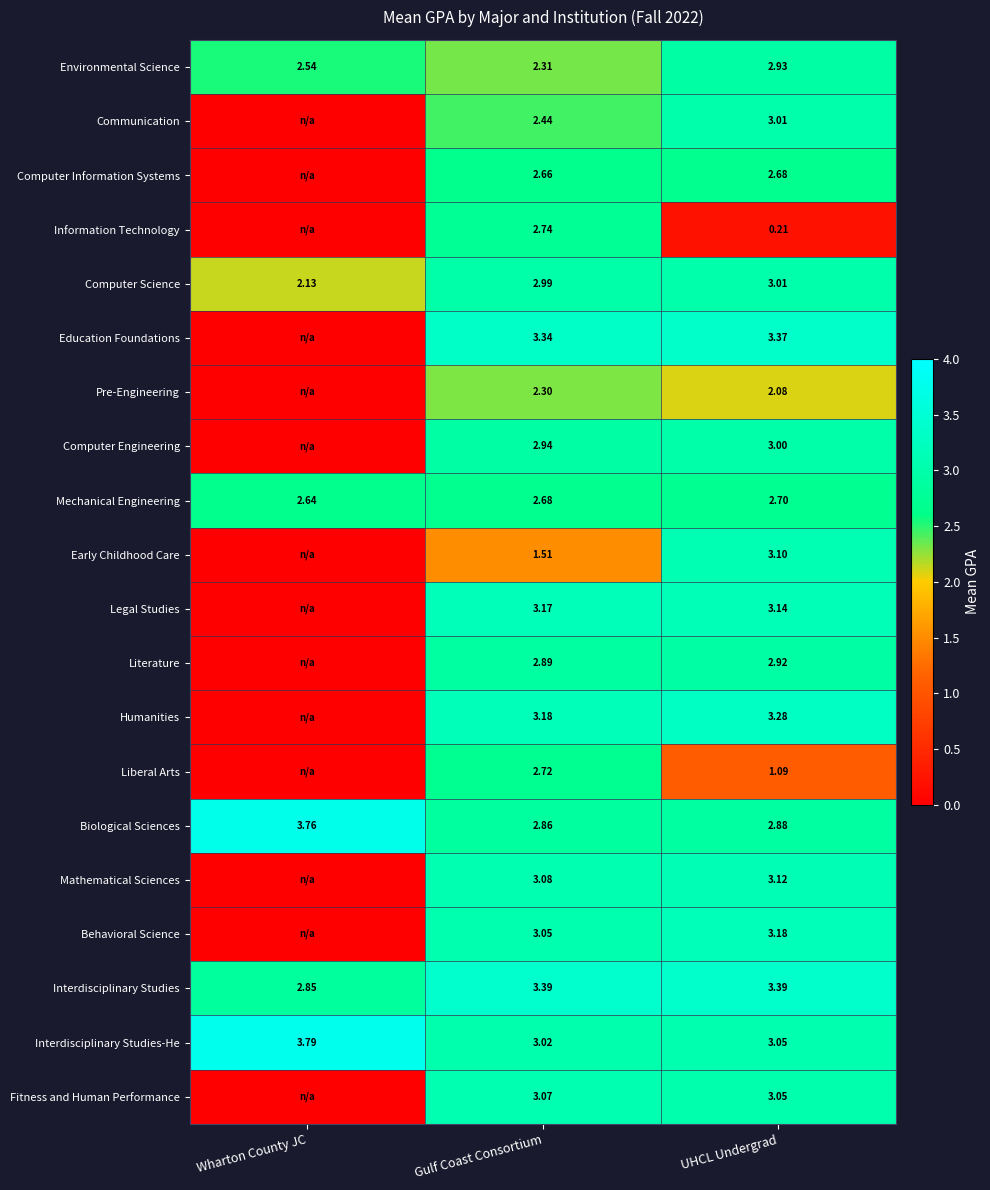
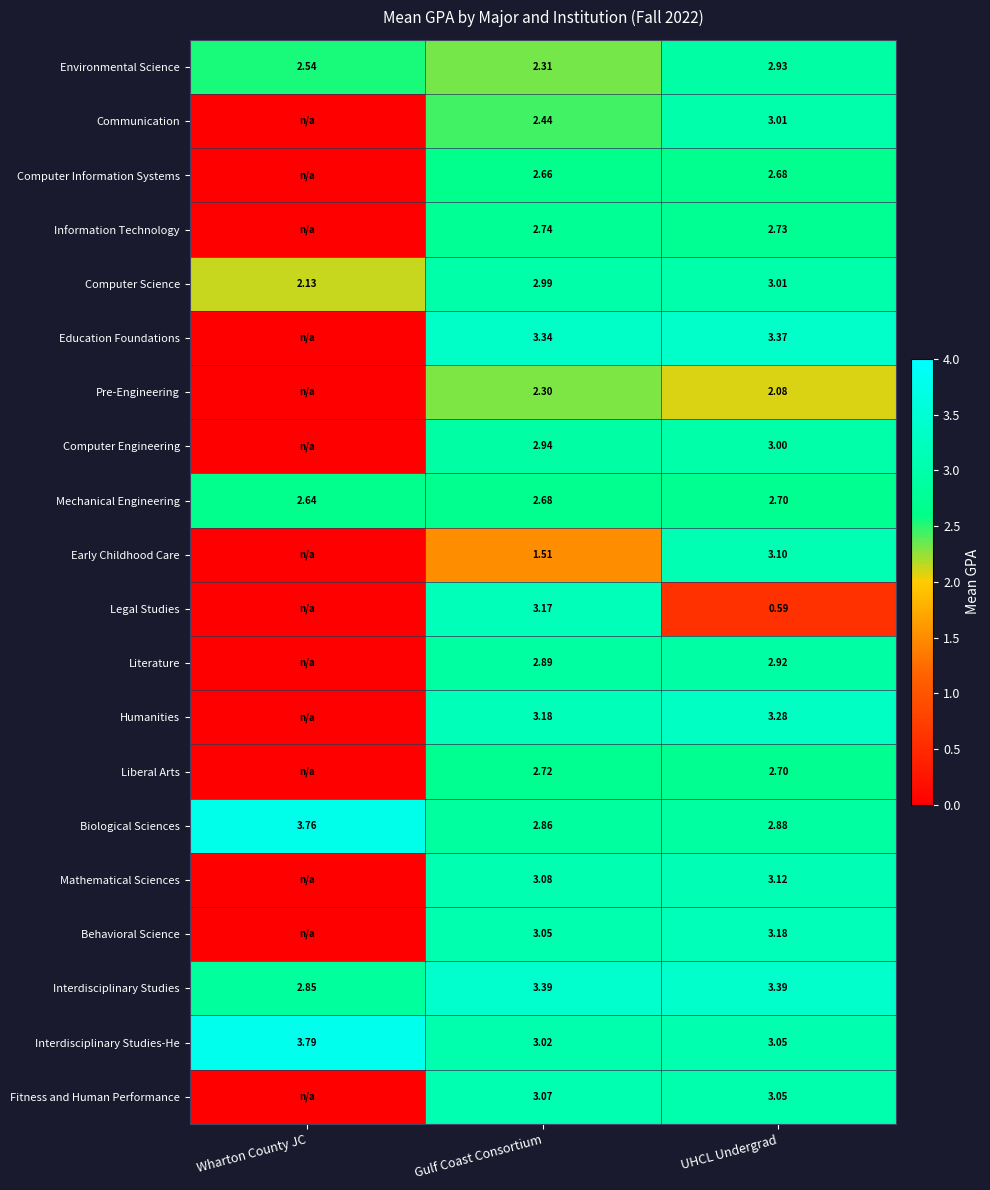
  {
    "Environmental Science": {
      "Wharton County JC": 2.54,
      "Gulf Coast Consortium": 2.31,
      "UHCL Undergrad": 2.93
    },
    "Communication": {
      "Gulf Coast Consortium": 2.44,
      "UHCL Undergrad": 3.01
    },
    "Computer Information Systems": {
      "Gulf Coast Consortium": 2.66,
      "UHCL Undergrad": 2.68
    },
    "Information Technology": {
      "Gulf Coast Consortium": 2.74,
-     "UHCL Undergrad": 0.21
+     "UHCL Undergrad": 2.73
    },
    "Computer Science": {
      "Wharton County JC": 2.13,
      "Gulf Coast Consortium": 2.99,
      "UHCL Undergrad": 3.01
    },
    "Education Foundations": {
      "Gulf Coast Consortium": 3.34,
      "UHCL Undergrad": 3.37
    },
    "Pre-Engineering": {
      "Gulf Coast Consortium": 2.30,
      "UHCL Undergrad": 2.08
    },
    "Computer Engineering": {
      "Gulf Coast Consortium": 2.94,
      "UHCL Undergrad": 3.00
    },
    "Mechanical Engineering": {
      "Wharton County JC": 2.64,
      "Gulf Coast Consortium": 2.68,
      "UHCL Undergrad": 2.70
    },
    "Early Childhood Care": {
      "Gulf Coast Consortium": 1.51,
      "UHCL Undergrad": 3.10
    },
    "Legal Studies": {
      "Gulf Coast Consortium": 3.17,
-     "UHCL Undergrad": 3.14
+     "UHCL Undergrad": 0.59
    },
    "Literature": {
      "Gulf Coast Consortium": 2.89,
      "UHCL Undergrad": 2.92
    },
    "Humanities": {
      "Gulf Coast Consortium": 3.18,
      "UHCL Undergrad": 3.28
    },
    "Liberal Arts": {
      "Gulf Coast Consortium": 2.72,
-     "UHCL Undergrad": 1.09
+     "UHCL Undergrad": 2.70
    },
    "Biological Sciences": {
      "Wharton County JC": 3.76,
      "Gulf Coast Consortium": 2.86,
      "UHCL Undergrad": 2.88
    },
    "Mathematical Sciences": {
      "Gulf Coast Consortium": 3.08,
      "UHCL Undergrad": 3.12
    },
    "Behavioral Science": {
      "Gulf Coast Consortium": 3.05,
      "UHCL Undergrad": 3.18
    },
    "Interdisciplinary Studies": {
      "Wharton County JC": 2.85,
      "Gulf Coast Consortium": 3.39,
      "UHCL Undergrad": 3.39
    },
    "Interdisciplinary Studies-He": {
      "Wharton County JC": 3.79,
      "Gulf Coast Consortium": 3.02,
      "UHCL Undergrad": 3.05
    },
    "Fitness and Human Performance": {
      "Gulf Coast Consortium": 3.07,
      "UHCL Undergrad": 3.05
    }
  }
